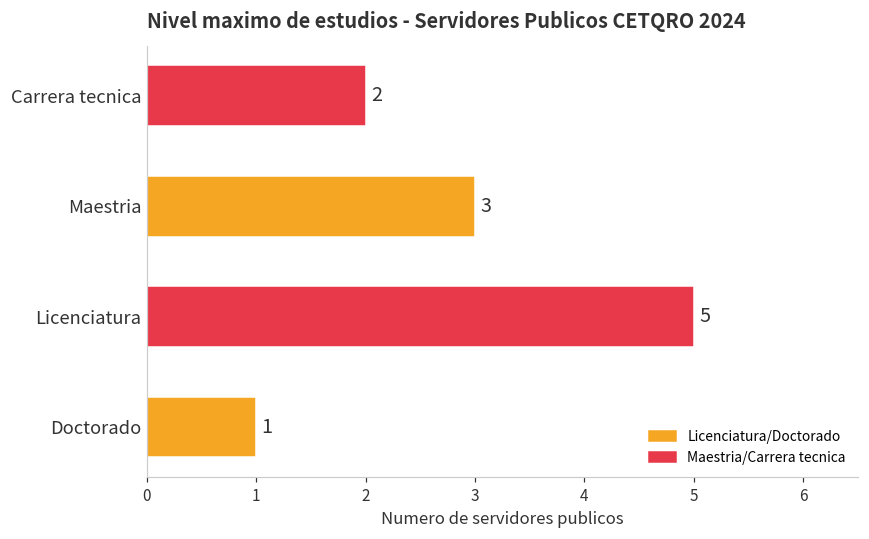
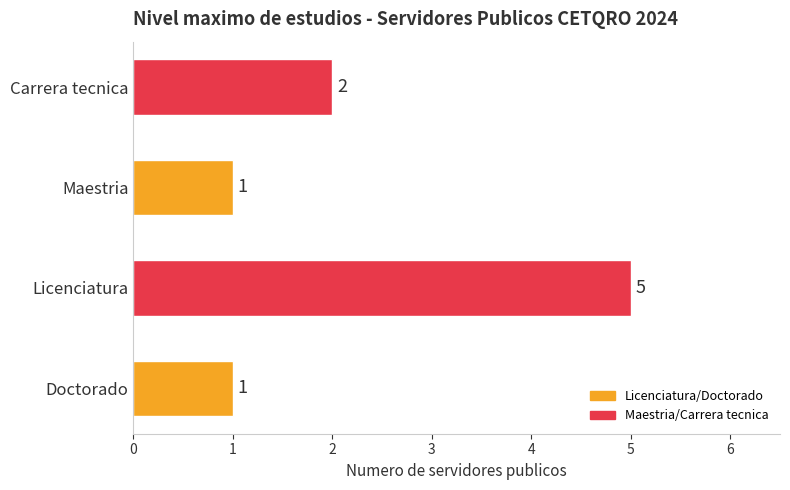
  {
    "Carrera tecnica": 2,
-   "Maestria": 3,
+   "Maestria": 1,
    "Licenciatura": 5,
    "Doctorado": 1
  }
